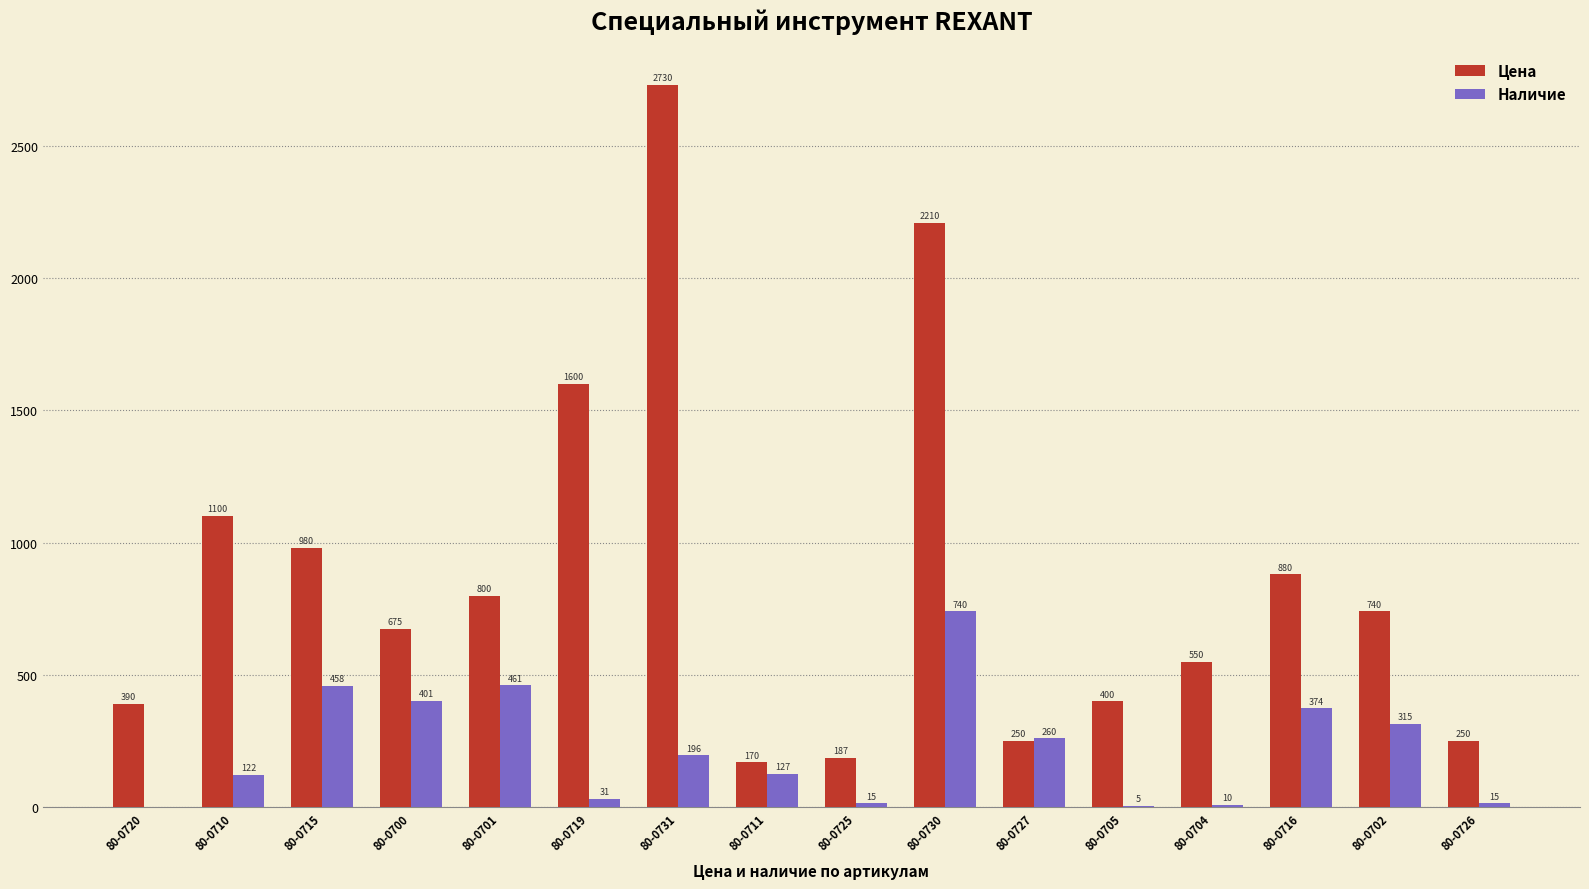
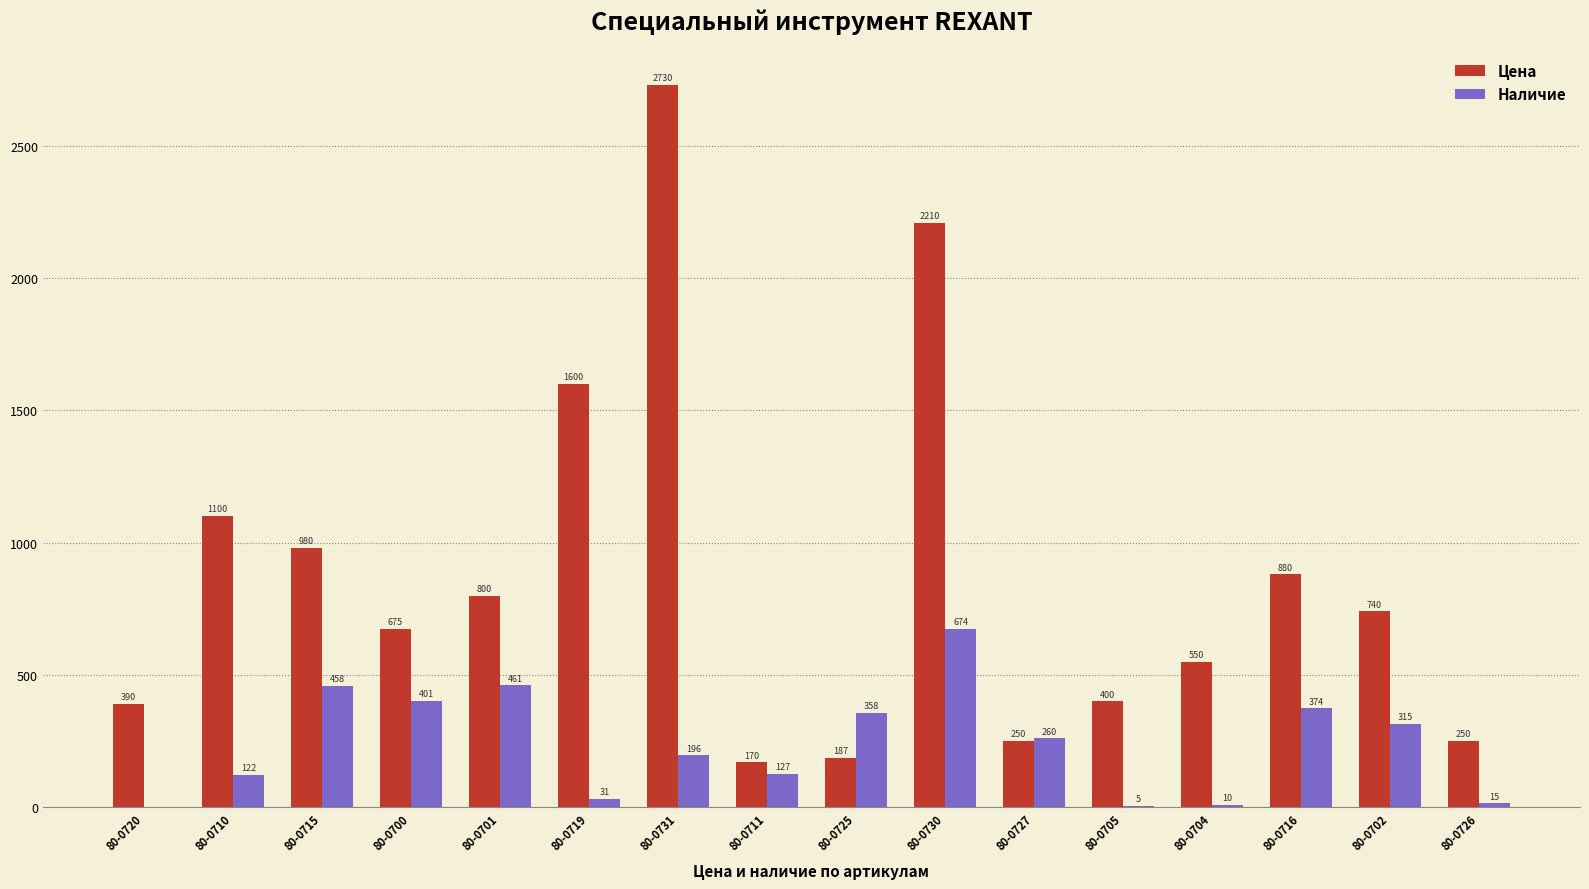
  {
    "Цена": {
      "80-0720": 390,
      "80-0710": 1100,
      "80-0715": 980,
      "80-0700": 675,
      "80-0701": 800,
      "80-0719": 1600,
      "80-0731": 2730,
      "80-0711": 170,
      "80-0725": 187,
      "80-0730": 2210,
      "80-0727": 250,
      "80-0705": 400,
      "80-0704": 550,
      "80-0716": 880,
      "80-0702": 740,
      "80-0726": 250
    },
    "Наличие": {
      "80-0710": 122,
      "80-0715": 458,
      "80-0700": 401,
      "80-0701": 461,
      "80-0719": 31,
      "80-0731": 196,
      "80-0711": 127,
-     "80-0725": 15,
-     "80-0730": 740,
+     "80-0725": 358,
+     "80-0730": 674,
      "80-0727": 260,
      "80-0705": 5,
      "80-0704": 10,
      "80-0716": 374,
      "80-0702": 315,
      "80-0726": 15
    }
  }
